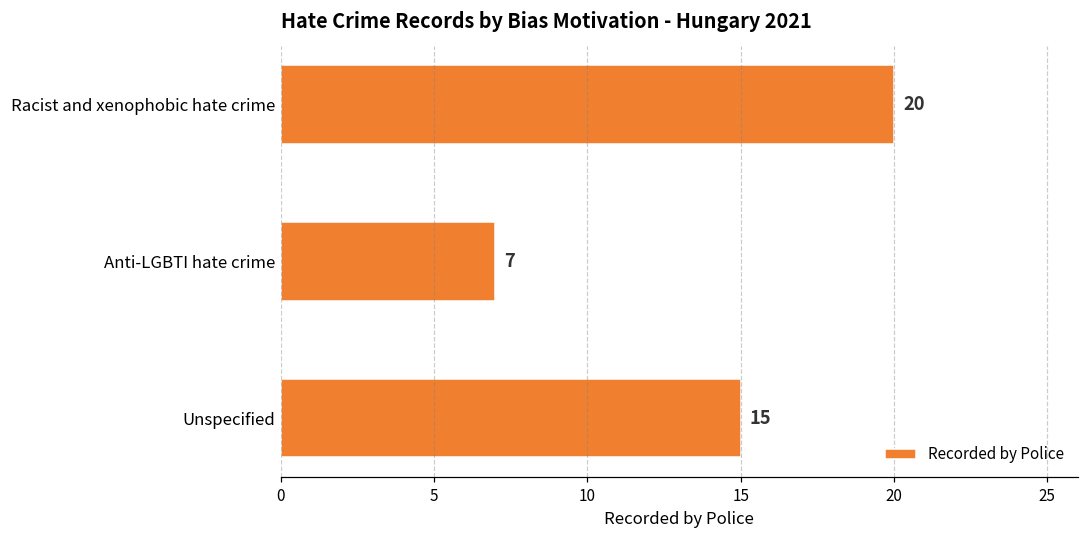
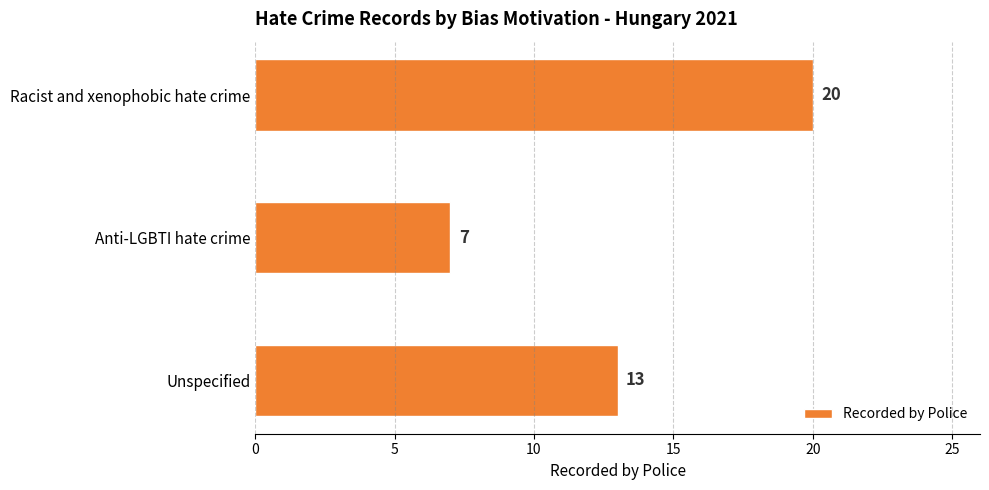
  {
    "Racist and xenophobic hate crime": 20,
    "Anti-LGBTI hate crime": 7,
-   "Unspecified": 15
+   "Unspecified": 13
  }
